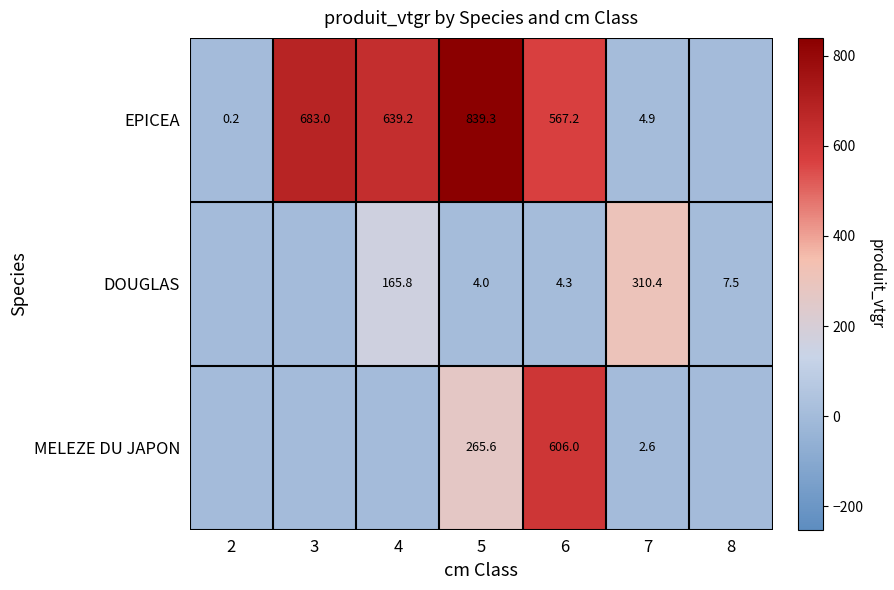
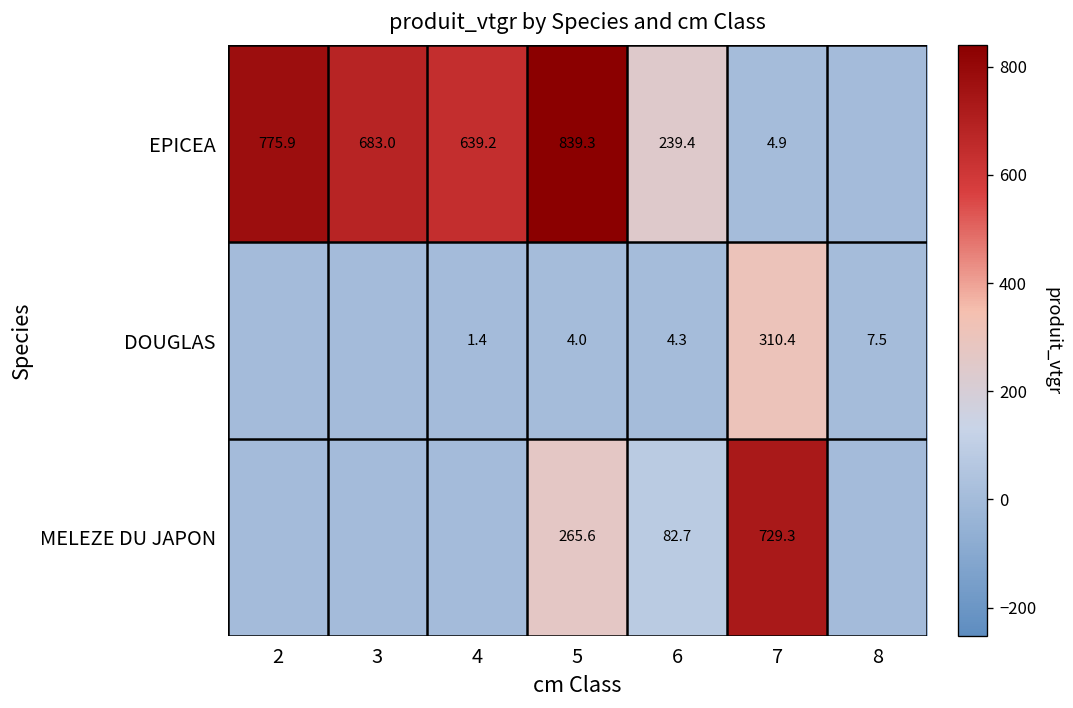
  {
    "EPICEA": {
-     "2": 0.2,
+     "2": 775.9,
      "3": 683.0,
      "4": 639.2,
      "5": 839.3,
-     "6": 567.2,
+     "6": 239.4,
      "7": 4.9
    },
    "DOUGLAS": {
-     "4": 165.8,
+     "4": 1.4,
      "5": 4.0,
      "6": 4.3,
      "7": 310.4,
      "8": 7.5
    },
    "MELEZE DU JAPON": {
      "5": 265.6,
-     "6": 606.0,
-     "7": 2.6
+     "6": 82.7,
+     "7": 729.3
    }
  }
